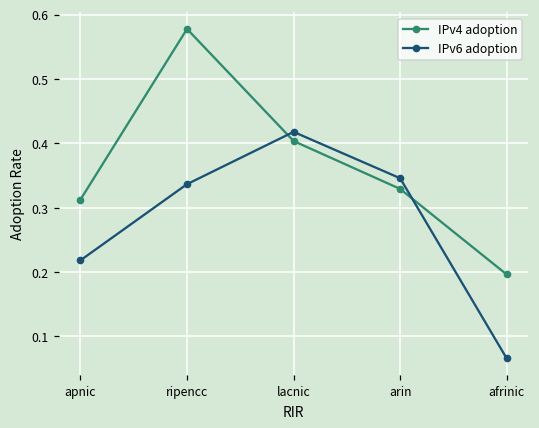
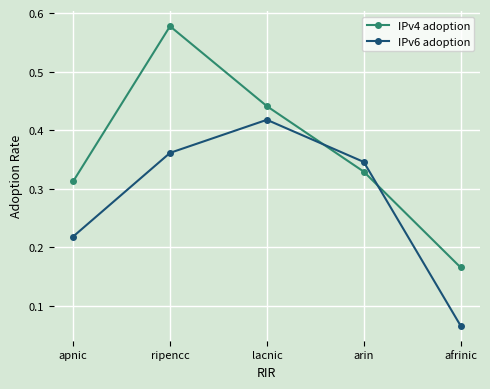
  {
    "IPv4 adoption": {
      "apnic": 0.31,
      "ripencc": 0.58,
-     "lacnic": 0.40,
+     "lacnic": 0.44,
      "arin": 0.33,
-     "afrinic": 0.20
+     "afrinic": 0.17
    },
    "IPv6 adoption": {
      "apnic": 0.22,
-     "ripencc": 0.34,
+     "ripencc": 0.36,
      "lacnic": 0.42,
      "arin": 0.35,
      "afrinic": 0.07
    }
  }
